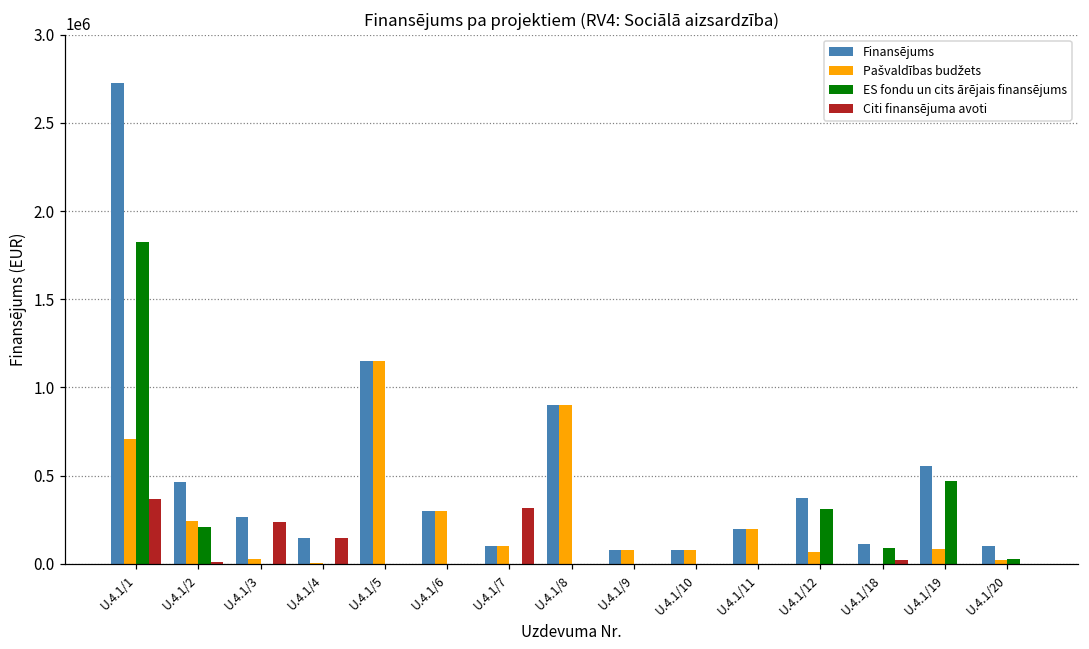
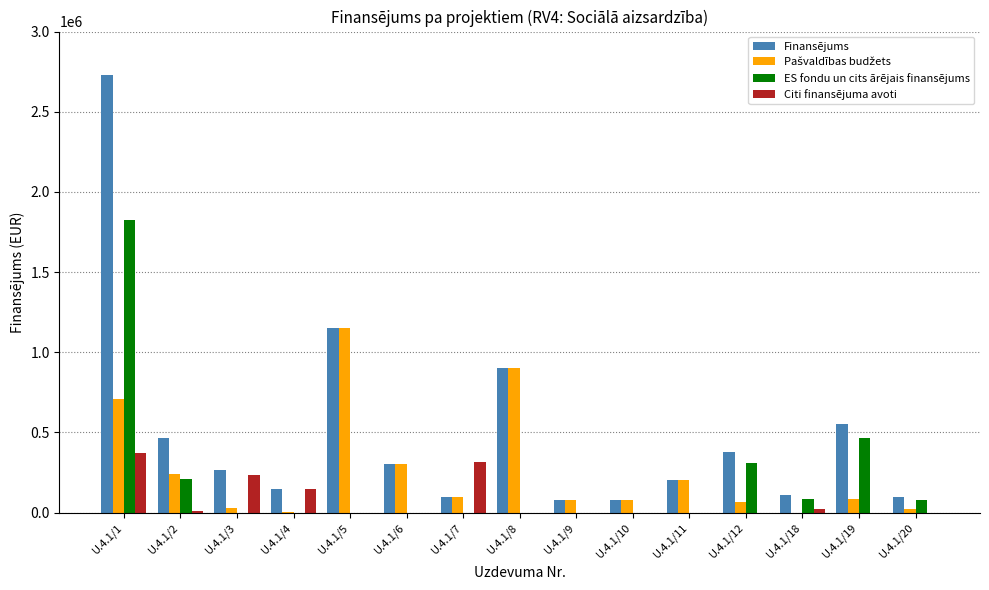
  {
    "Finansējums": {
      "U.4.1/1": 2730000,
      "U.4.1/2": 460000,
      "U.4.1/3": 260000,
      "U.4.1/4": 150000,
      "U.4.1/5": 1150000,
      "U.4.1/6": 300000,
      "U.4.1/7": 100000,
      "U.4.1/8": 900000,
      "U.4.1/9": 80000,
      "U.4.1/10": 80000,
      "U.4.1/11": 200000,
      "U.4.1/12": 370000,
      "U.4.1/18": 110000,
      "U.4.1/19": 560000,
      "U.4.1/20": 100000
    },
    "Pašvaldības budžets": {
      "U.4.1/1": 710000,
      "U.4.1/2": 240000,
      "U.4.1/3": 30000,
      "U.4.1/5": 1150000,
      "U.4.1/6": 300000,
      "U.4.1/7": 100000,
      "U.4.1/8": 900000,
      "U.4.1/9": 80000,
      "U.4.1/10": 80000,
      "U.4.1/11": 200000,
      "U.4.1/12": 70000,
      "U.4.1/18": 0,
      "U.4.1/19": 80000,
      "U.4.1/20": 20000
    },
    "ES fondu un cits ārējais finansējums": {
      "U.4.1/1": 1820000,
      "U.4.1/2": 210000,
      "U.4.1/3": 0,
      "U.4.1/4": 0,
      "U.4.1/5": 0,
      "U.4.1/6": 0,
      "U.4.1/7": 0,
      "U.4.1/8": 0,
      "U.4.1/9": 0,
      "U.4.1/10": 0,
      "U.4.1/11": 0,
      "U.4.1/12": 310000,
      "U.4.1/18": 90000,
      "U.4.1/19": 470000,
-     "U.4.1/20": 30000
+     "U.4.1/20": 80000
    },
    "Citi finansējuma avoti": {
      "U.4.1/1": 370000,
      "U.4.1/3": 240000,
      "U.4.1/4": 140000,
      "U.4.1/5": 0,
      "U.4.1/6": 0,
      "U.4.1/7": 320000,
      "U.4.1/8": 0,
      "U.4.1/9": 0,
      "U.4.1/10": 0,
      "U.4.1/11": 0,
      "U.4.1/12": 0,
      "U.4.1/18": 20000,
      "U.4.1/19": 0,
      "U.4.1/20": 0
    }
  }
